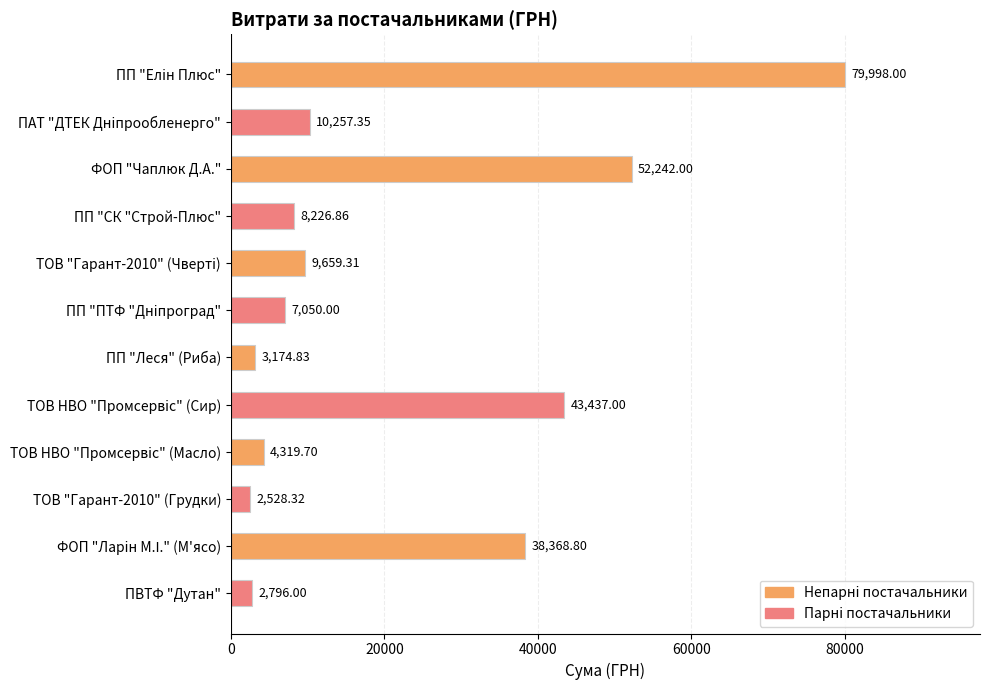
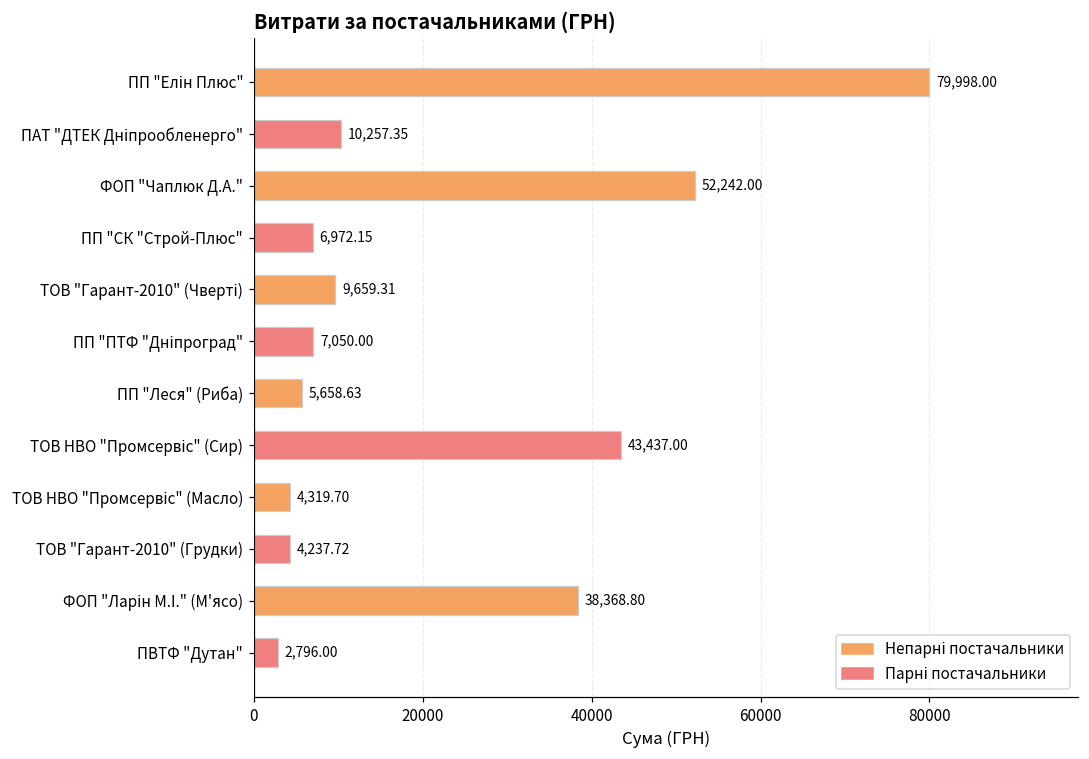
  {
    "ПП \"Елін Плюс\"": "79,998.00",
    "ПАТ \"ДТЕК Дніпрообленерго\"": "10,257.35",
    "ФОП \"Чаплюк Д.А.\"": "52,242.00",
-   "ПП \"СК \"Строй-Плюс\"": "8,226.86",
+   "ПП \"СК \"Строй-Плюс\"": "6,972.15",
    "ТОВ \"Гарант-2010\" (Чверті)": "9,659.31",
    "ПП \"ПТФ \"Дніпроград\"": "7,050.00",
-   "ПП \"Леся\" (Риба)": "3,174.83",
+   "ПП \"Леся\" (Риба)": "5,658.63",
    "ТОВ НВО \"Промсервіс\" (Сир)": "43,437.00",
    "ТОВ НВО \"Промсервіс\" (Масло)": "4,319.70",
-   "ТОВ \"Гарант-2010\" (Грудки)": "2,528.32",
+   "ТОВ \"Гарант-2010\" (Грудки)": "4,237.72",
    "ФОП \"Ларін М.І.\" (М'ясо)": "38,368.80",
    "ПВТФ \"Дутан\"": "2,796.00"
  }
